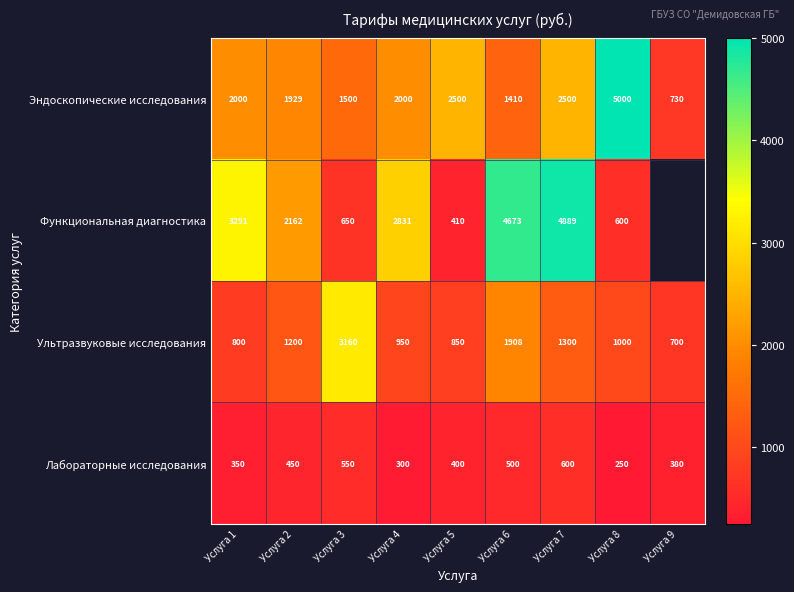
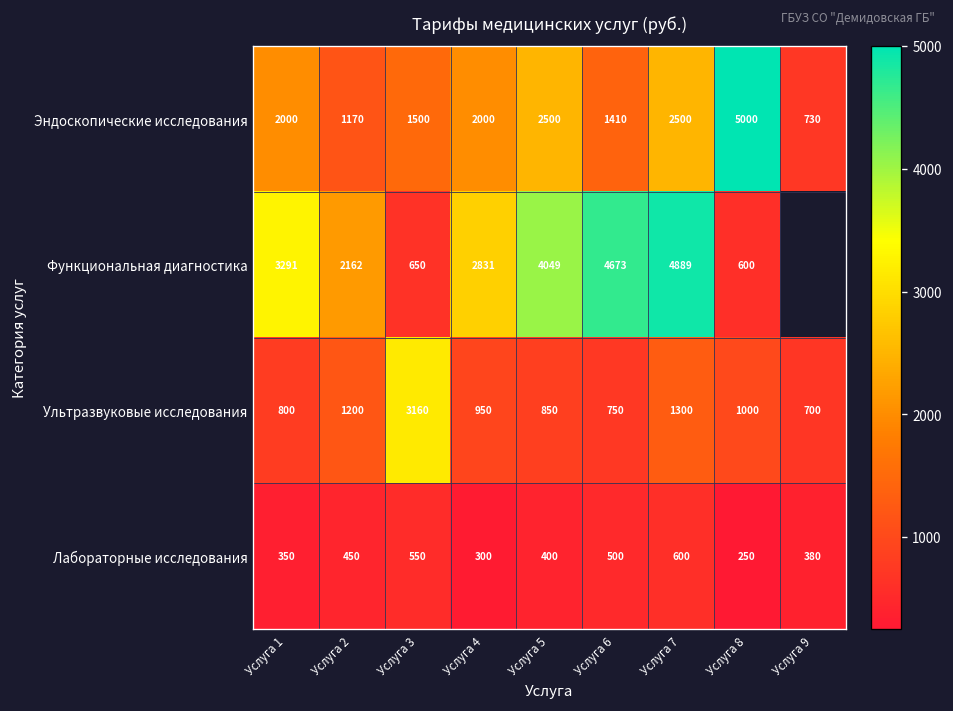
  {
    "Эндоскопические исследования": {
      "Услуга 1": 2000,
-     "Услуга 2": 1929,
+     "Услуга 2": 1170,
      "Услуга 3": 1500,
      "Услуга 4": 2000,
      "Услуга 5": 2500,
      "Услуга 6": 1410,
      "Услуга 7": 2500,
      "Услуга 8": 5000,
      "Услуга 9": 730
    },
    "Функциональная диагностика": {
      "Услуга 1": 3291,
      "Услуга 2": 2162,
      "Услуга 3": 650,
      "Услуга 4": 2831,
-     "Услуга 5": 410,
+     "Услуга 5": 4049,
      "Услуга 6": 4673,
      "Услуга 7": 4889,
      "Услуга 8": 600
    },
    "Ультразвуковые исследования": {
      "Услуга 1": 800,
      "Услуга 2": 1200,
      "Услуга 3": 3160,
      "Услуга 4": 950,
      "Услуга 5": 850,
-     "Услуга 6": 1908,
+     "Услуга 6": 750,
      "Услуга 7": 1300,
      "Услуга 8": 1000,
      "Услуга 9": 700
    },
    "Лабораторные исследования": {
      "Услуга 1": 350,
      "Услуга 2": 450,
      "Услуга 3": 550,
      "Услуга 4": 300,
      "Услуга 5": 400,
      "Услуга 6": 500,
      "Услуга 7": 600,
      "Услуга 8": 250,
      "Услуга 9": 380
    }
  }
